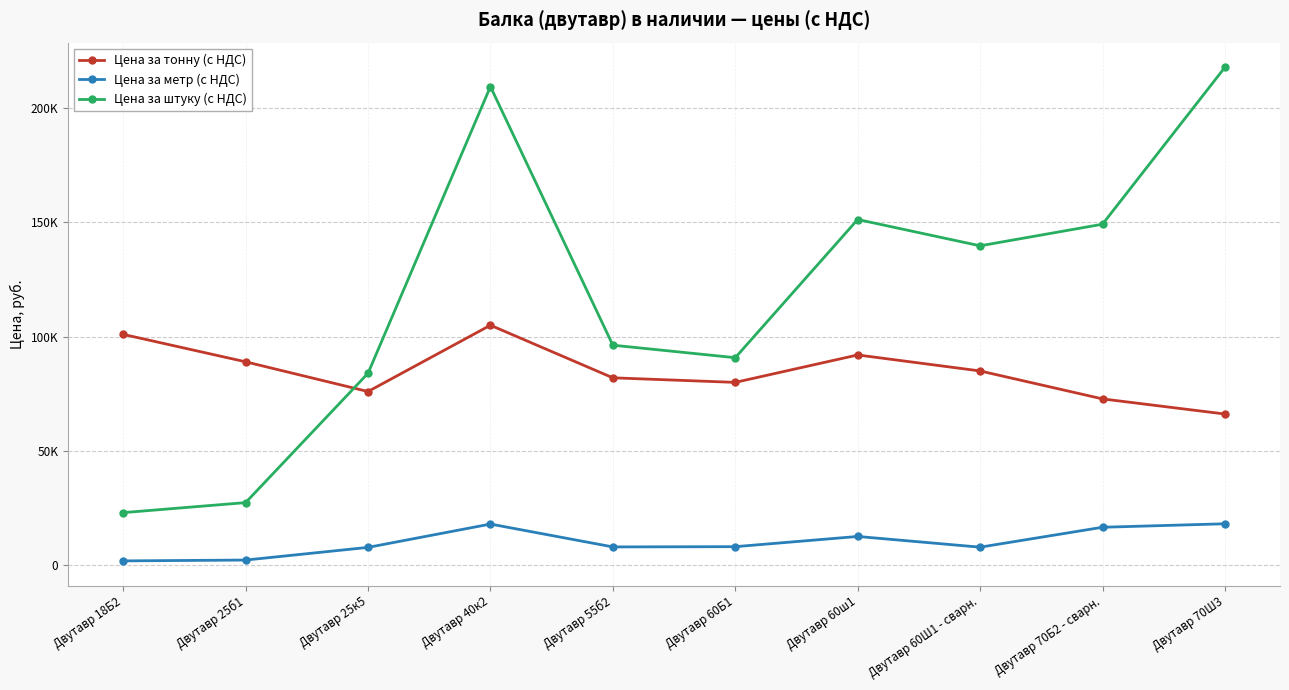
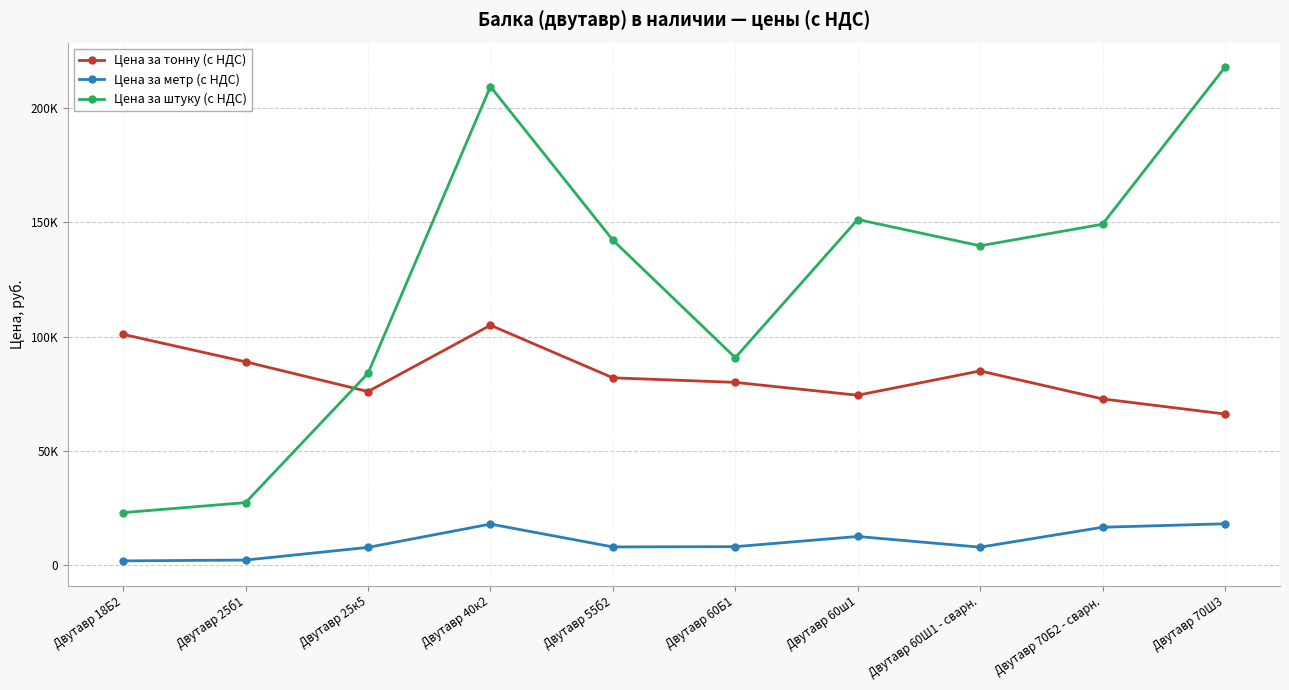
  {
    "Цена за тонну (с НДС)": {
      "Двутавр 18Б2": 101000,
      "Двутавр 25б1": 89000,
      "Двутавр 25к5": 76000,
      "Двутавр 40к2": 105000,
      "Двутавр 55б2": 82000,
      "Двутавр 60Б1": 80000,
-     "Двутавр 60ш1": 92000,
+     "Двутавр 60ш1": 74000,
      "Двутавр 60Ш1 - сварн.": 85000,
      "Двутавр 70Б2 - сварн.": 73000,
      "Двутавр 70Ш3": 66000
    },
    "Цена за метр (с НДС)": {
      "Двутавр 18Б2": 2000,
      "Двутавр 25б1": 2000,
      "Двутавр 25к5": 8000,
      "Двутавр 40к2": 18000,
      "Двутавр 55б2": 8000,
      "Двутавр 60Б1": 8000,
      "Двутавр 60ш1": 13000,
      "Двутавр 60Ш1 - сварн.": 8000,
      "Двутавр 70Б2 - сварн.": 17000,
      "Двутавр 70Ш3": 18000
    },
    "Цена за штуку (с НДС)": {
      "Двутавр 18Б2": 23000,
      "Двутавр 25б1": 27000,
      "Двутавр 25к5": 84000,
      "Двутавр 40к2": 209000,
-     "Двутавр 55б2": 96000,
+     "Двутавр 55б2": 142000,
      "Двутавр 60Б1": 91000,
      "Двутавр 60ш1": 151000,
      "Двутавр 60Ш1 - сварн.": 140000,
      "Двутавр 70Б2 - сварн.": 149000,
      "Двутавр 70Ш3": 218000
    }
  }
